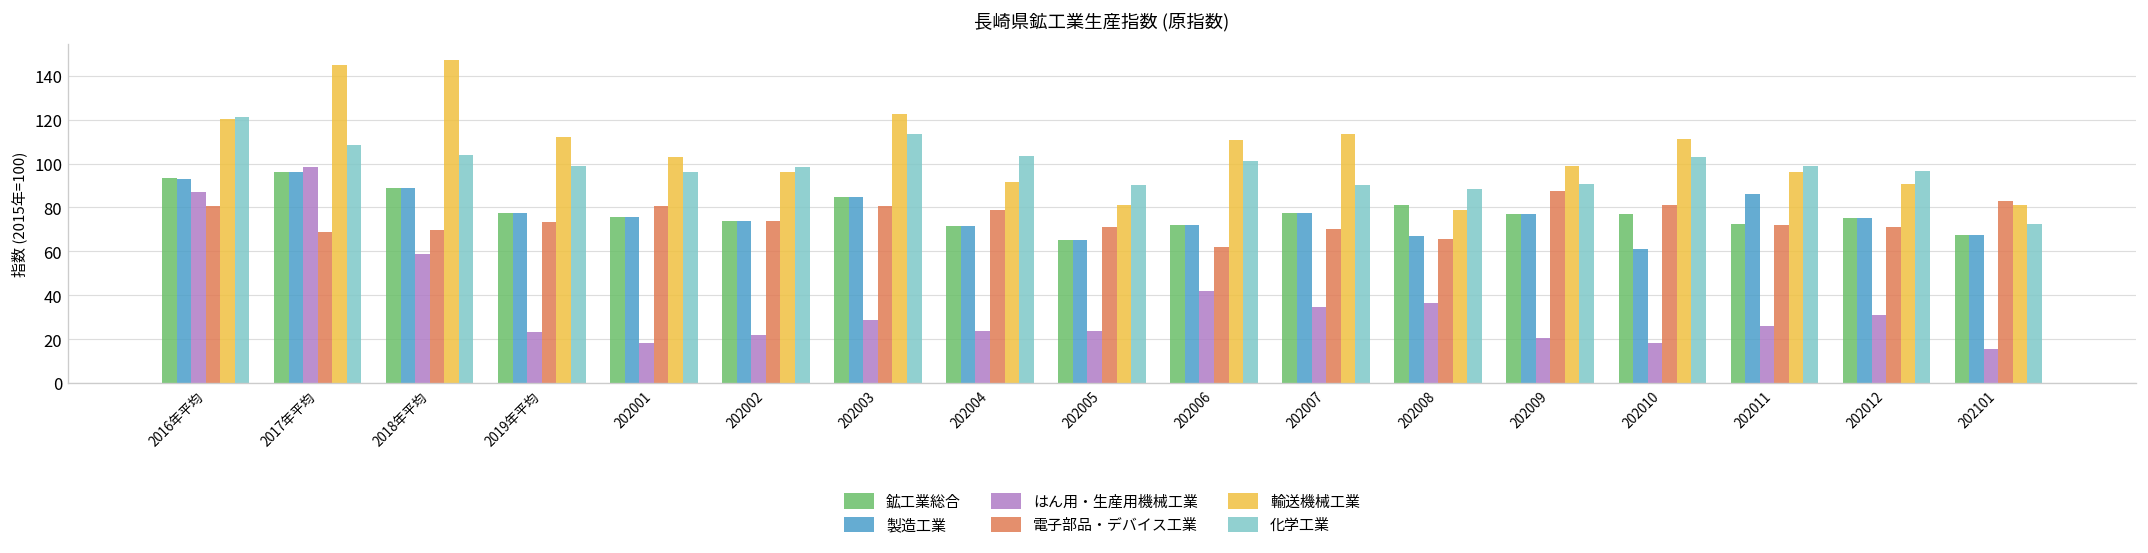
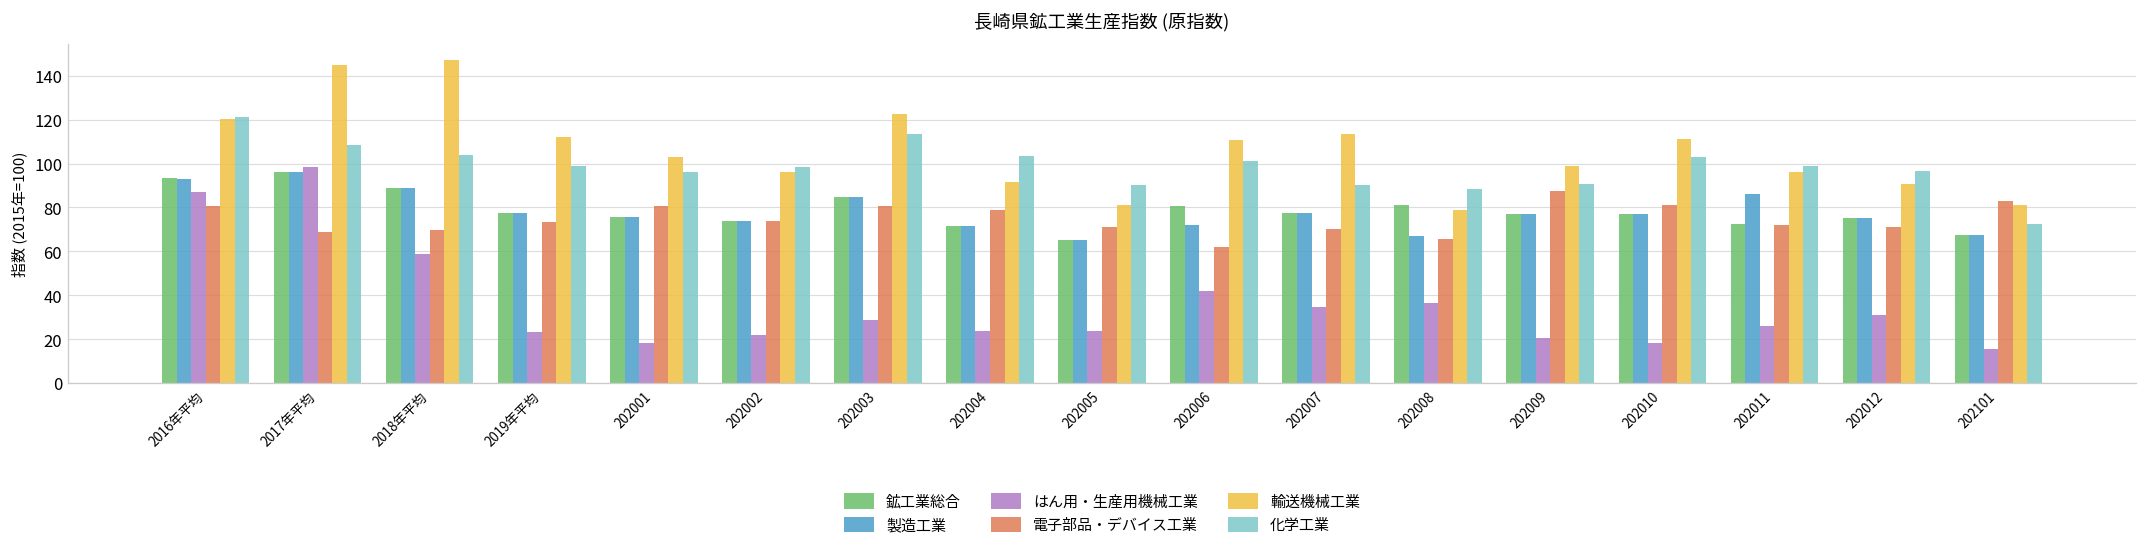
  {
    "鉱工業総合": {
      "2016年平均": 93,
      "2017年平均": 96,
      "2018年平均": 89,
      "2019年平均": 78,
      "202001": 76,
      "202002": 74,
      "202003": 85,
      "202004": 72,
      "202005": 65,
-     "202006": 72,
+     "202006": 81,
      "202007": 78,
      "202008": 81,
      "202009": 77,
      "202010": 77,
      "202011": 73,
      "202012": 75,
      "202101": 68
    },
    "製造工業": {
      "2016年平均": 93,
      "2017年平均": 96,
      "2018年平均": 89,
      "2019年平均": 78,
      "202001": 76,
      "202002": 74,
      "202003": 85,
      "202004": 72,
      "202005": 65,
      "202006": 72,
      "202007": 78,
      "202008": 67,
      "202009": 77,
-     "202010": 61,
+     "202010": 77,
      "202011": 86,
      "202012": 75,
      "202101": 68
    },
    "はん用・生産用機械工業": {
      "2016年平均": 87,
      "2017年平均": 99,
      "2018年平均": 59,
      "2019年平均": 23,
      "202001": 18,
      "202002": 22,
      "202003": 29,
      "202004": 24,
      "202005": 24,
      "202006": 42,
      "202007": 35,
      "202008": 36,
      "202009": 21,
      "202010": 18,
      "202011": 26,
      "202012": 31,
      "202101": 16
    },
    "電子部品・デバイス工業": {
      "2016年平均": 81,
      "2017年平均": 69,
      "2018年平均": 70,
      "2019年平均": 74,
      "202001": 81,
      "202002": 74,
      "202003": 81,
      "202004": 79,
      "202005": 71,
      "202006": 62,
      "202007": 70,
      "202008": 66,
      "202009": 87,
      "202010": 81,
      "202011": 72,
      "202012": 71,
      "202101": 83
    },
    "輸送機械工業": {
      "2016年平均": 120,
      "2017年平均": 145,
      "2018年平均": 147,
      "2019年平均": 112,
      "202001": 103,
      "202002": 96,
      "202003": 122,
      "202004": 92,
      "202005": 81,
      "202006": 111,
      "202007": 113,
      "202008": 79,
      "202009": 99,
      "202010": 111,
      "202011": 96,
      "202012": 91,
      "202101": 81
    },
    "化学工業": {
      "2016年平均": 121,
      "2017年平均": 109,
      "2018年平均": 104,
      "2019年平均": 99,
      "202001": 96,
      "202002": 98,
      "202003": 113,
      "202004": 103,
      "202005": 90,
      "202006": 101,
      "202007": 90,
      "202008": 88,
      "202009": 91,
      "202010": 103,
      "202011": 99,
      "202012": 97,
      "202101": 73
    }
  }
